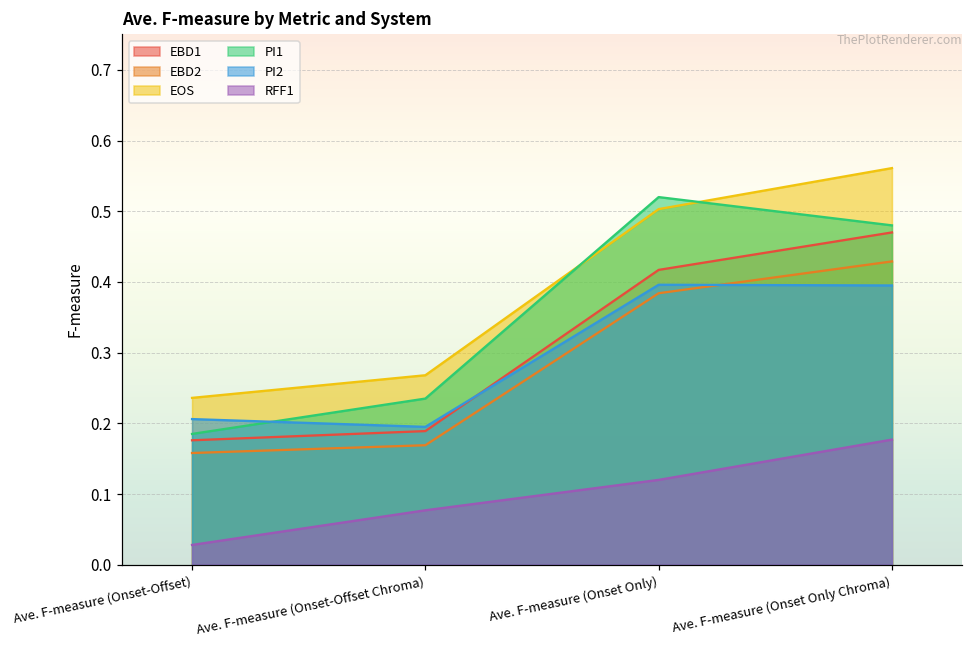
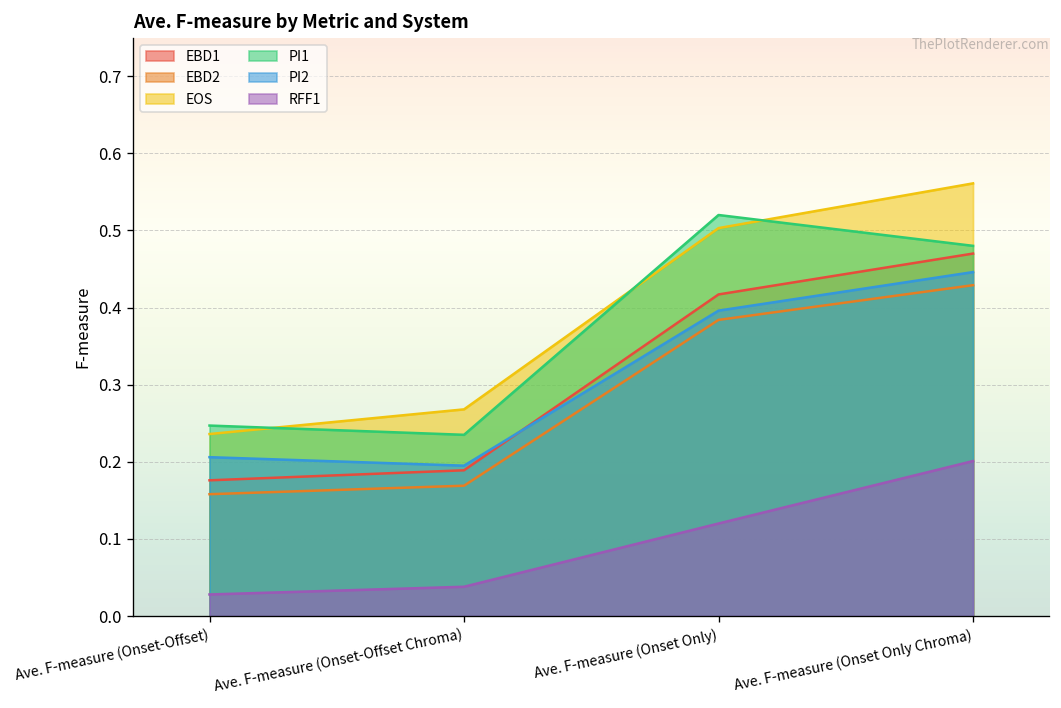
  {
    "EOS": {
      "Ave. F-measure (Onset-Offset)": 0.24,
      "Ave. F-measure (Onset-Offset Chroma)": 0.27,
      "Ave. F-measure (Onset Only)": 0.50,
      "Ave. F-measure (Onset Only Chroma)": 0.56
    },
    "PI1": {
-     "Ave. F-measure (Onset-Offset)": 0.19,
+     "Ave. F-measure (Onset-Offset)": 0.25,
      "Ave. F-measure (Onset-Offset Chroma)": 0.24,
      "Ave. F-measure (Onset Only)": 0.52,
      "Ave. F-measure (Onset Only Chroma)": 0.48
    },
    "PI2": {
      "Ave. F-measure (Onset-Offset)": 0.21,
      "Ave. F-measure (Onset-Offset Chroma)": 0.20,
      "Ave. F-measure (Onset Only)": 0.40,
-     "Ave. F-measure (Onset Only Chroma)": 0.40
+     "Ave. F-measure (Onset Only Chroma)": 0.45
    },
    "RFF1": {
      "Ave. F-measure (Onset-Offset)": 0.03,
-     "Ave. F-measure (Onset-Offset Chroma)": 0.08,
+     "Ave. F-measure (Onset-Offset Chroma)": 0.04,
      "Ave. F-measure (Onset Only)": 0.12,
-     "Ave. F-measure (Onset Only Chroma)": 0.18
+     "Ave. F-measure (Onset Only Chroma)": 0.20
    }
  }
